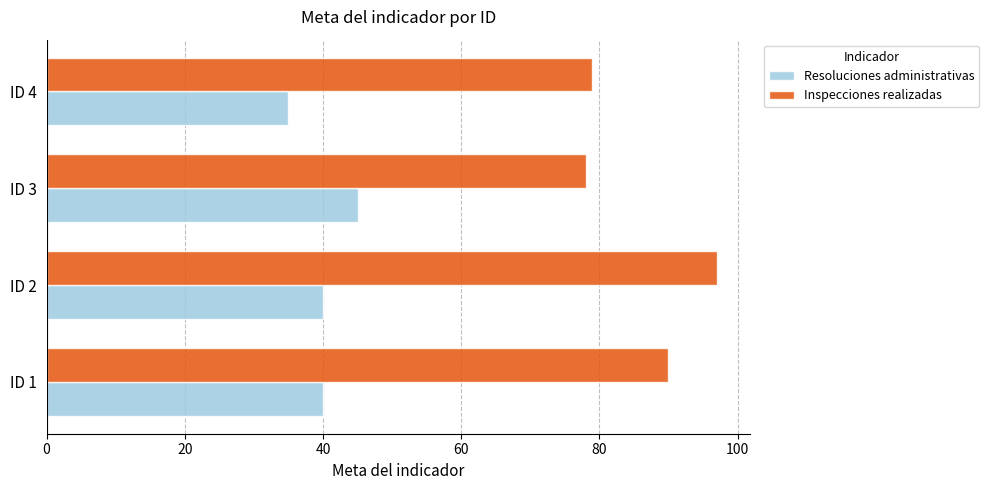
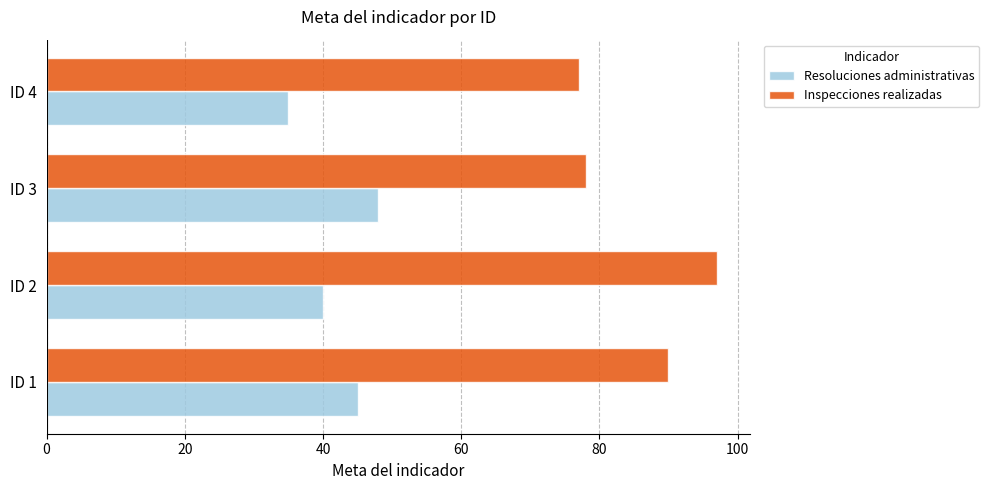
  {
    "Resoluciones administrativas": {
      "ID 4": 35,
-     "ID 3": 45,
+     "ID 3": 48,
      "ID 2": 40,
-     "ID 1": 40
+     "ID 1": 45
    },
    "Inspecciones realizadas": {
-     "ID 4": 79,
+     "ID 4": 77,
      "ID 3": 78,
      "ID 2": 97,
      "ID 1": 90
    }
  }
